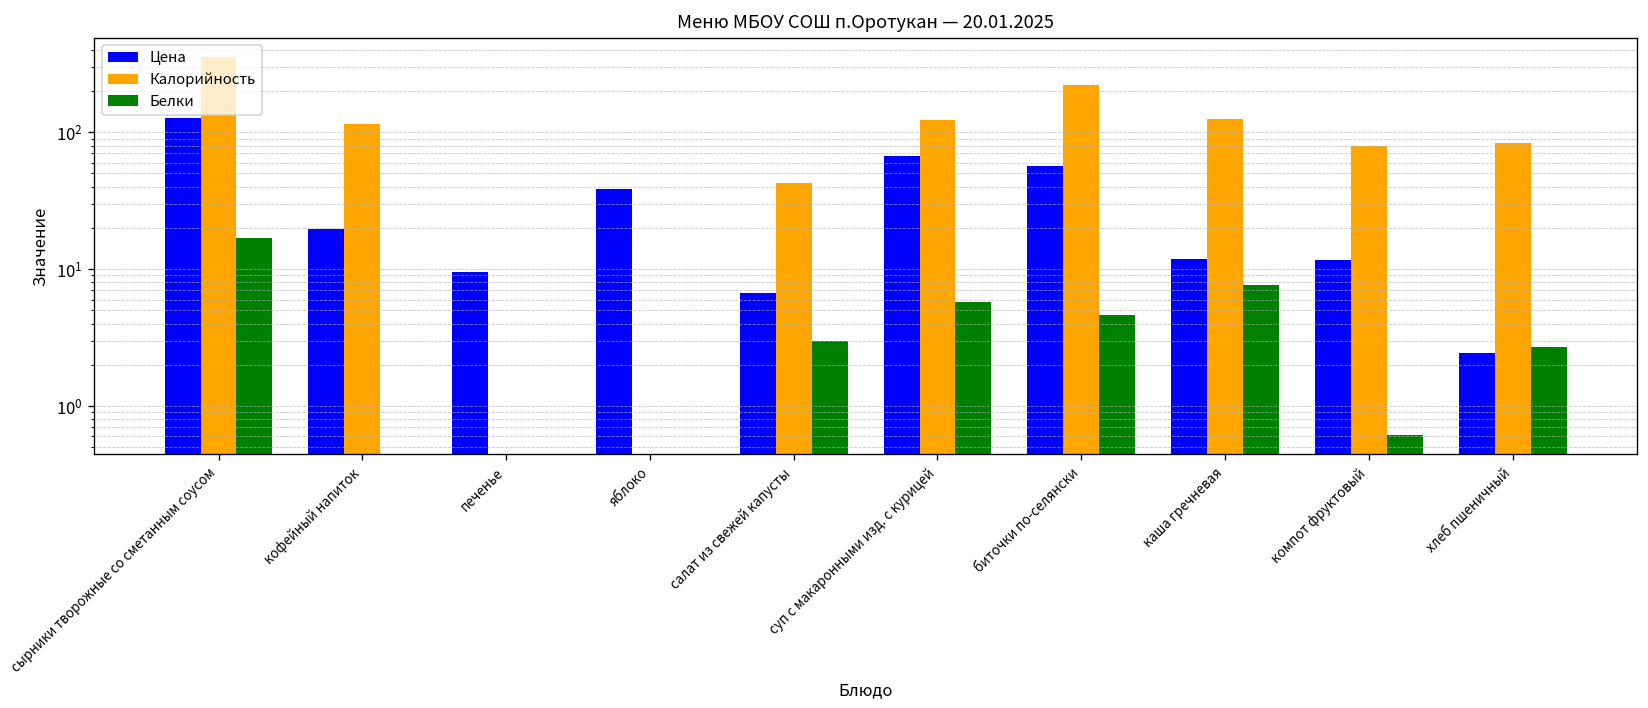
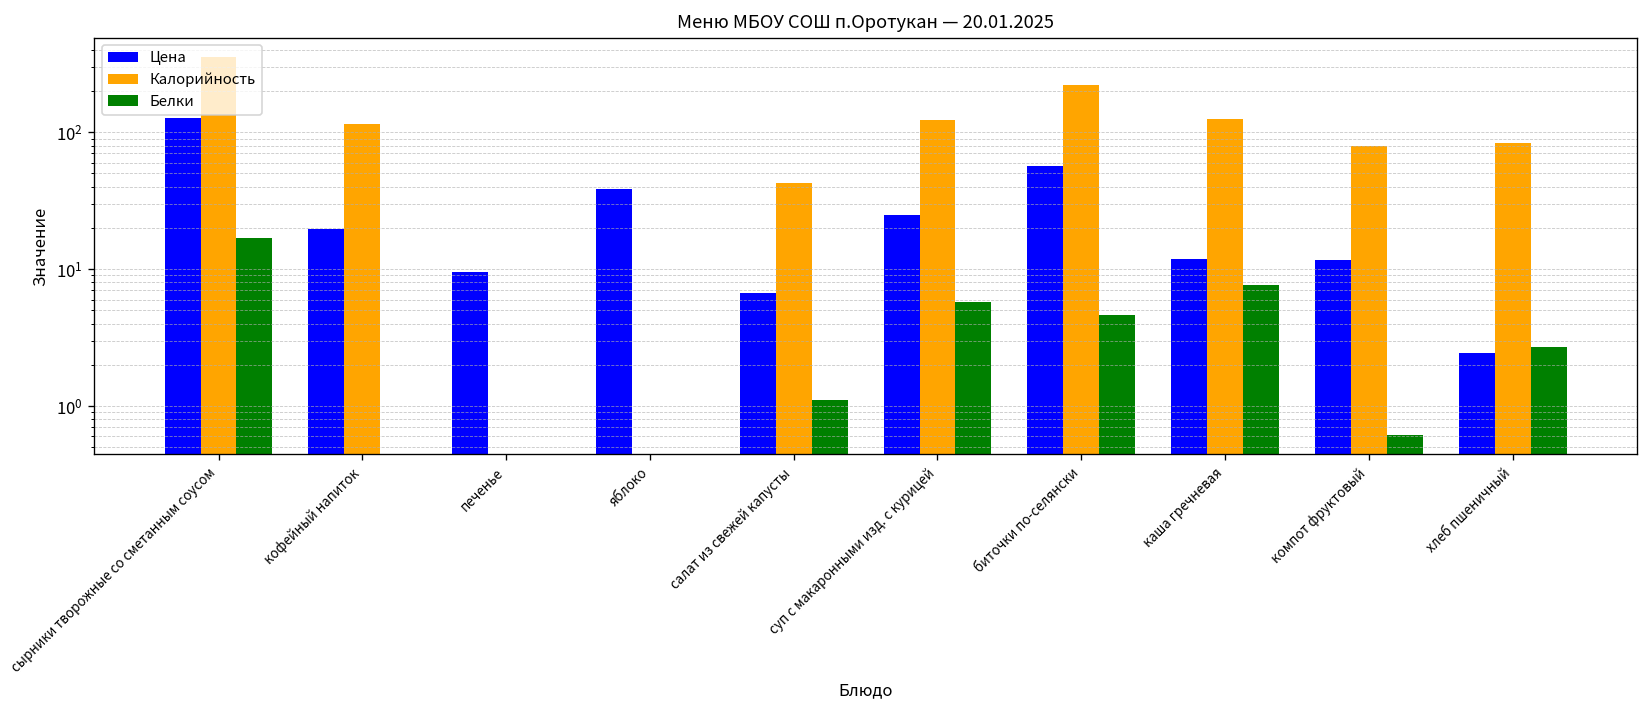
  {
    "Цена": {
      "кофейный напиток": 20,
      "печенье": 10,
      "яблоко": 38,
      "салат из свежей капусты": 7,
-     "суп с макаронными изд. с курицей": 70,
+     "суп с макаронными изд. с курицей": 25,
      "биточки по-селянски": 60,
      "каша гречневая": 12,
      "компот фруктовый": 12,
      "хлеб пшеничный": 2.5
    },
    "Калорийность": {
      "кофейный напиток": 110,
      "салат из свежей капусты": 43,
      "суп с макаронными изд. с курицей": 120,
      "биточки по-селянски": 220,
      "каша гречневая": 130,
      "компот фруктовый": 80,
      "хлеб пшеничный": 80
    },
    "Белки": {
      "сырники творожные со сметанным соусом": 17,
-     "салат из свежей капусты": 3.0,
+     "салат из свежей капусты": 1.1,
      "суп с макаронными изд. с курицей": 6,
      "биточки по-селянски": 4.7,
      "каша гречневая": 8,
      "компот фруктовый": 0.6,
      "хлеб пшеничный": 2.7
    }
  }
